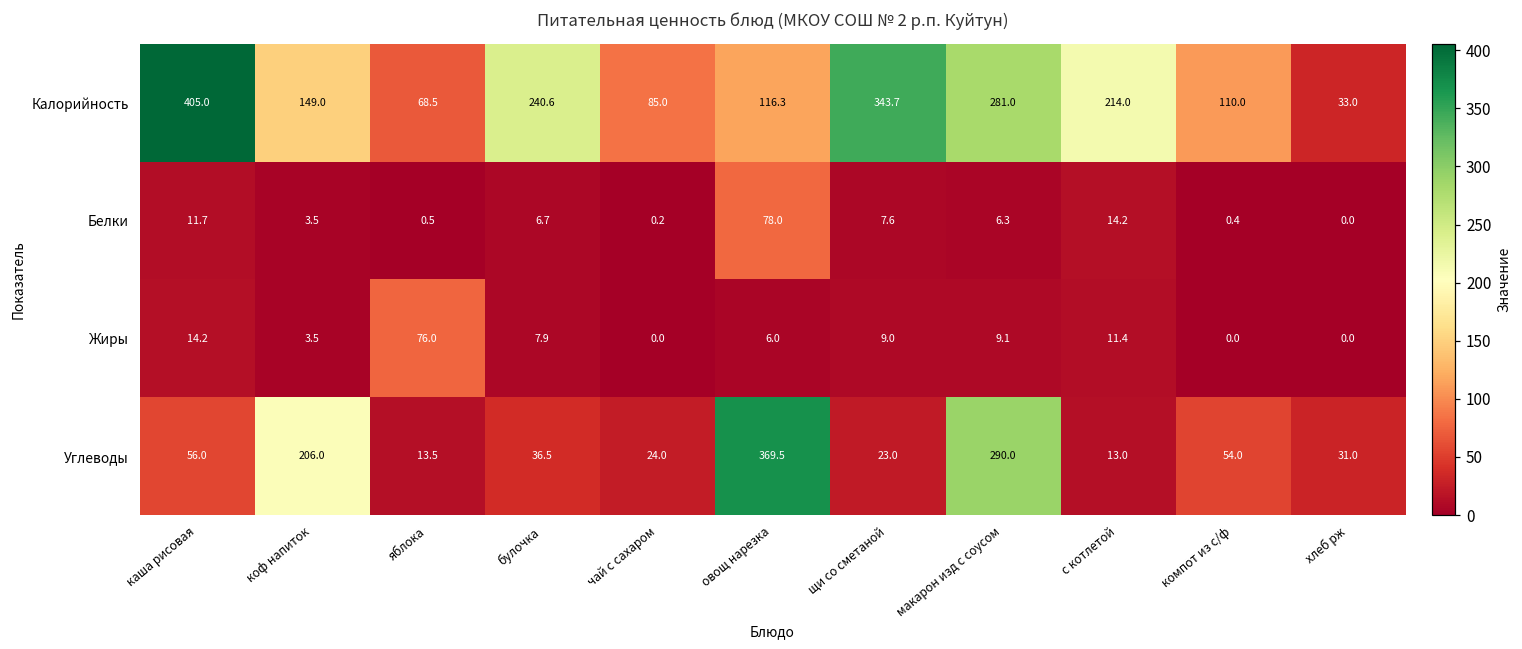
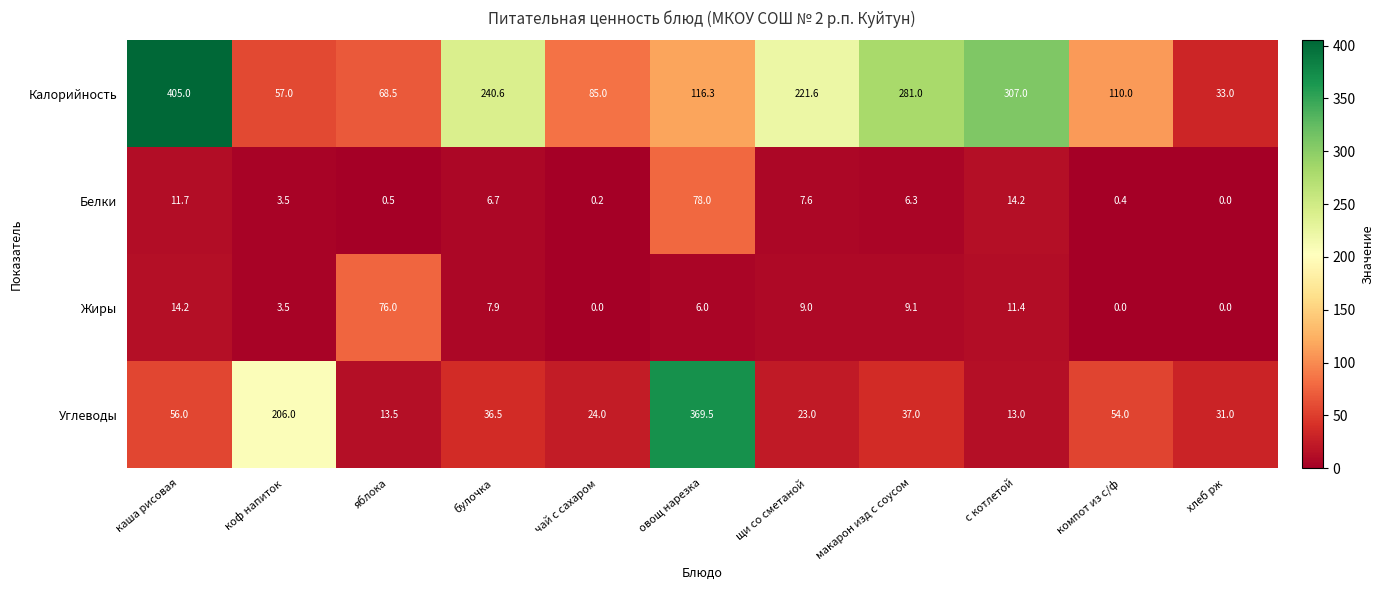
  {
    "Калорийность": {
      "каша рисовая": 405.0,
-     "коф напиток": 149.0,
+     "коф напиток": 57.0,
      "яблока": 68.5,
      "булочка": 240.6,
      "чай с сахаром": 85.0,
      "овощ нарезка": 116.3,
-     "щи со сметаной": 343.7,
+     "щи со сметаной": 221.6,
      "макарон изд с соусом": 281.0,
-     "с котлетой": 214.0,
+     "с котлетой": 307.0,
      "компот из с/ф": 110.0,
      "хлеб рж": 33.0
    },
    "Белки": {
      "каша рисовая": 11.7,
      "коф напиток": 3.5,
      "яблока": 0.5,
      "булочка": 6.7,
      "чай с сахаром": 0.2,
      "овощ нарезка": 78.0,
      "щи со сметаной": 7.6,
      "макарон изд с соусом": 6.3,
      "с котлетой": 14.2,
      "компот из с/ф": 0.4,
      "хлеб рж": 0.0
    },
    "Жиры": {
      "каша рисовая": 14.2,
      "коф напиток": 3.5,
      "яблока": 76.0,
      "булочка": 7.9,
      "чай с сахаром": 0.0,
      "овощ нарезка": 6.0,
      "щи со сметаной": 9.0,
      "макарон изд с соусом": 9.1,
      "с котлетой": 11.4,
      "компот из с/ф": 0.0,
      "хлеб рж": 0.0
    },
    "Углеводы": {
      "каша рисовая": 56.0,
      "коф напиток": 206.0,
      "яблока": 13.5,
      "булочка": 36.5,
      "чай с сахаром": 24.0,
      "овощ нарезка": 369.5,
      "щи со сметаной": 23.0,
-     "макарон изд с соусом": 290.0,
+     "макарон изд с соусом": 37.0,
      "с котлетой": 13.0,
      "компот из с/ф": 54.0,
      "хлеб рж": 31.0
    }
  }
